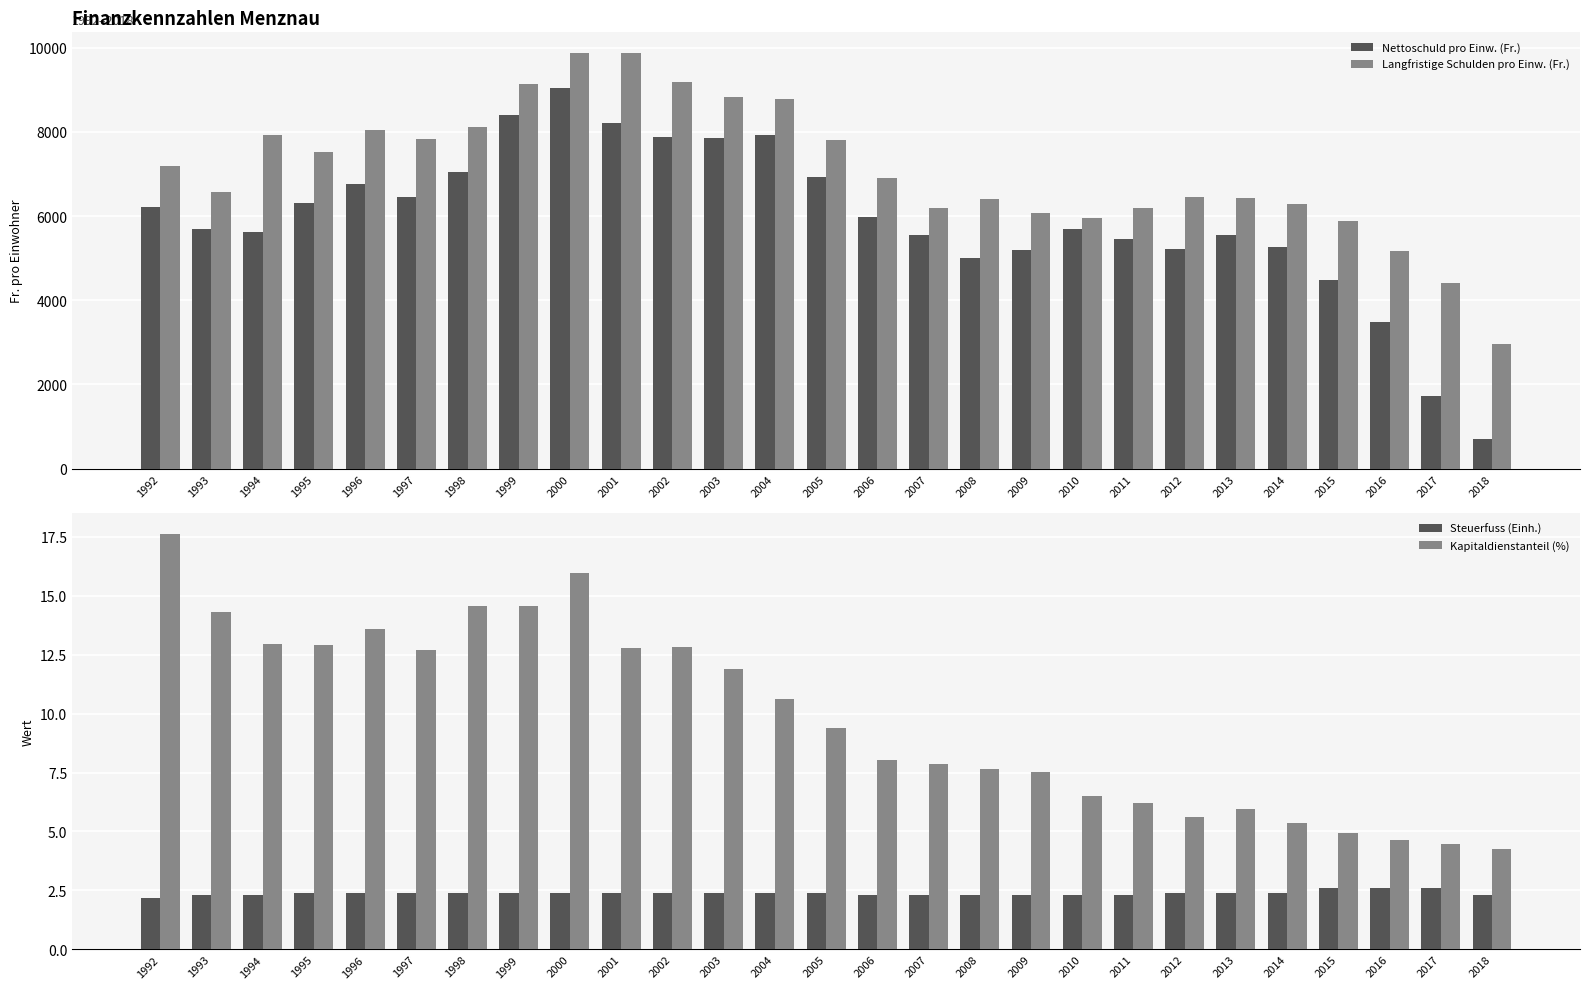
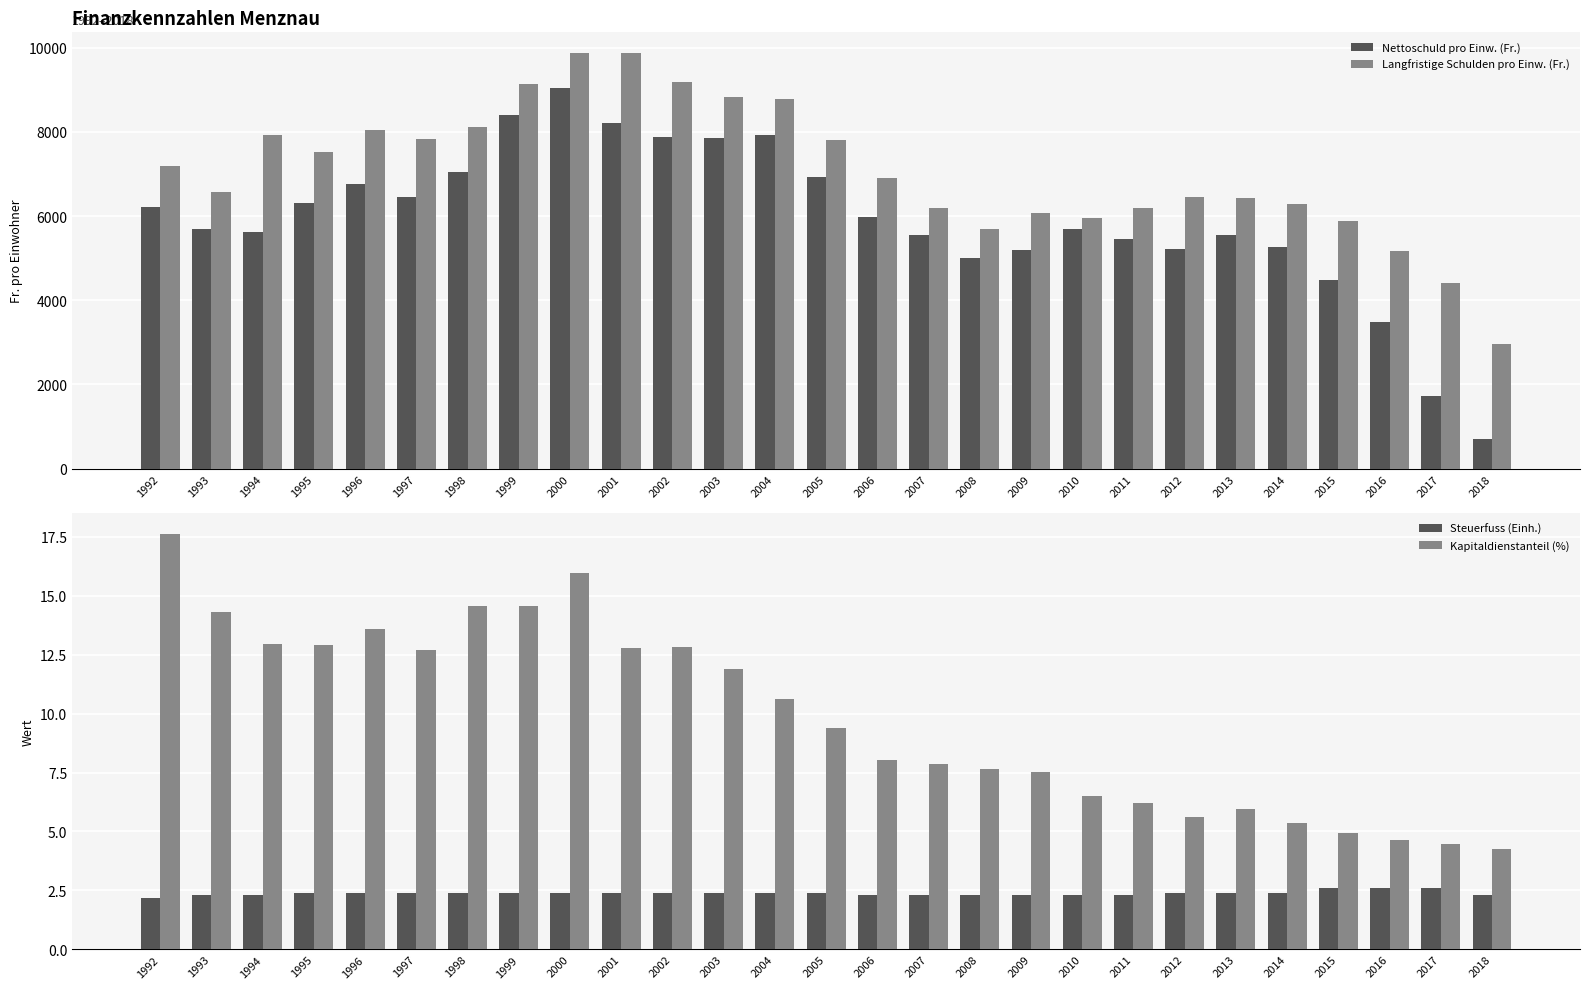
  {
    "Finanzkennzahlen Menznau": {
      "Nettoschuld pro Einw. (Fr.)": {
        "1992": 6200,
        "1993": 5700,
        "1994": 5600,
        "1995": 6300,
        "1996": 6800,
        "1997": 6500,
        "1998": 7000,
        "1999": 8400,
        "2000": 9000,
        "2001": 8200,
        "2002": 7900,
        "2003": 7900,
        "2004": 7900,
        "2005": 6900,
        "2006": 6000,
        "2007": 5600,
        "2008": 5000,
        "2009": 5200,
        "2010": 5700,
        "2011": 5400,
        "2012": 5200,
        "2013": 5500,
        "2014": 5300,
        "2015": 4500,
        "2016": 3500,
        "2017": 1700,
        "2018": 700
      },
      "Langfristige Schulden pro Einw. (Fr.)": {
        "1992": 7200,
        "1993": 6600,
        "1994": 7900,
        "1995": 7500,
        "1996": 8000,
        "1997": 7800,
        "1998": 8100,
        "1999": 9100,
        "2000": 9900,
        "2001": 9900,
        "2002": 9200,
        "2003": 8800,
        "2004": 8800,
        "2005": 7800,
        "2006": 6900,
        "2007": 6200,
-       "2008": 6400,
+       "2008": 5700,
        "2009": 6100,
        "2010": 6000,
        "2011": 6200,
        "2012": 6500,
        "2013": 6400,
        "2014": 6300,
        "2015": 5900,
        "2016": 5200,
        "2017": 4400,
        "2018": 3000
      }
    }
  }
